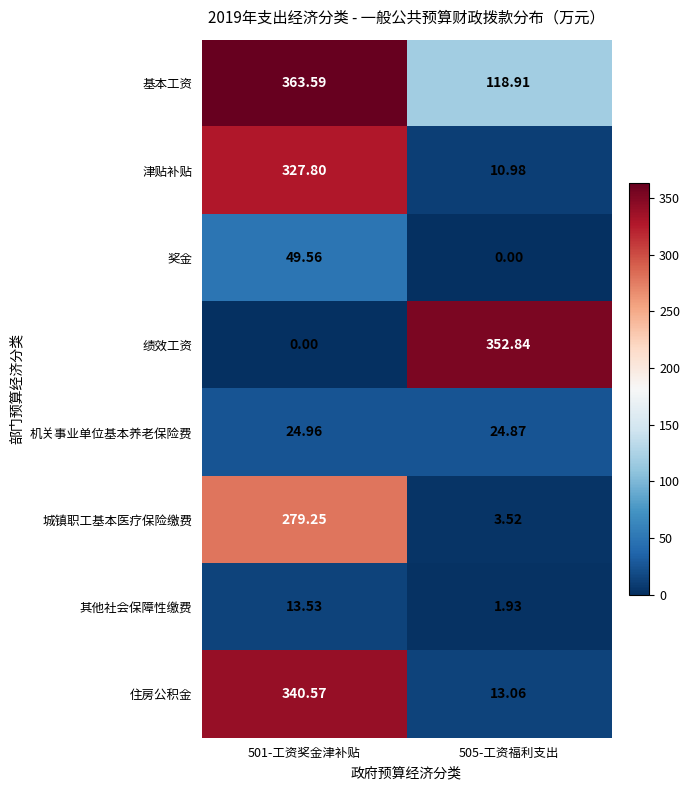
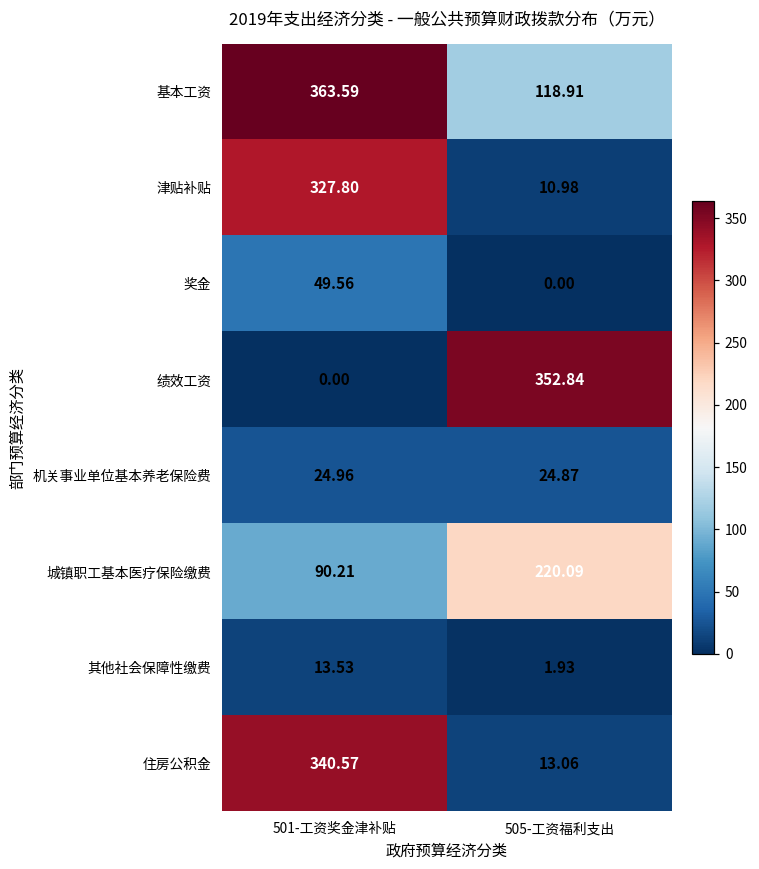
  {
    "基本工资": {
      "501-工资奖金津补贴": 363.59,
      "505-工资福利支出": 118.91
    },
    "津贴补贴": {
      "501-工资奖金津补贴": 327.80,
      "505-工资福利支出": 10.98
    },
    "奖金": {
      "501-工资奖金津补贴": 49.56,
      "505-工资福利支出": 0.00
    },
    "绩效工资": {
      "501-工资奖金津补贴": 0.00,
      "505-工资福利支出": 352.84
    },
    "机关事业单位基本养老保险费": {
      "501-工资奖金津补贴": 24.96,
      "505-工资福利支出": 24.87
    },
    "城镇职工基本医疗保险缴费": {
-     "501-工资奖金津补贴": 279.25,
-     "505-工资福利支出": 3.52
+     "501-工资奖金津补贴": 90.21,
+     "505-工资福利支出": 220.09
    },
    "其他社会保障性缴费": {
      "501-工资奖金津补贴": 13.53,
      "505-工资福利支出": 1.93
    },
    "住房公积金": {
      "501-工资奖金津补贴": 340.57,
      "505-工资福利支出": 13.06
    }
  }
